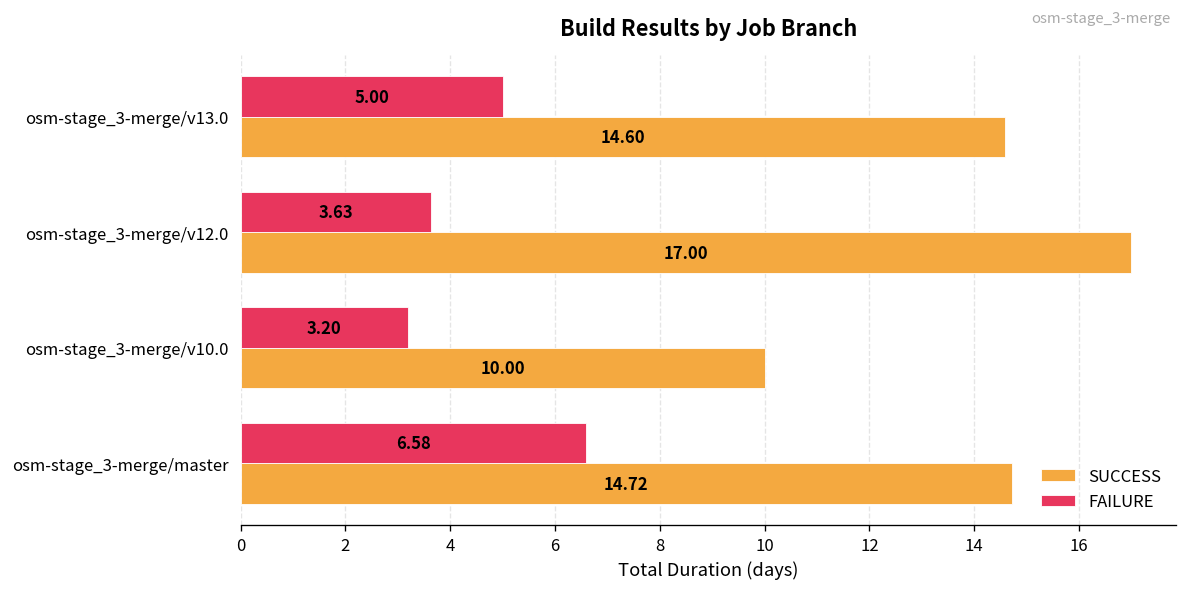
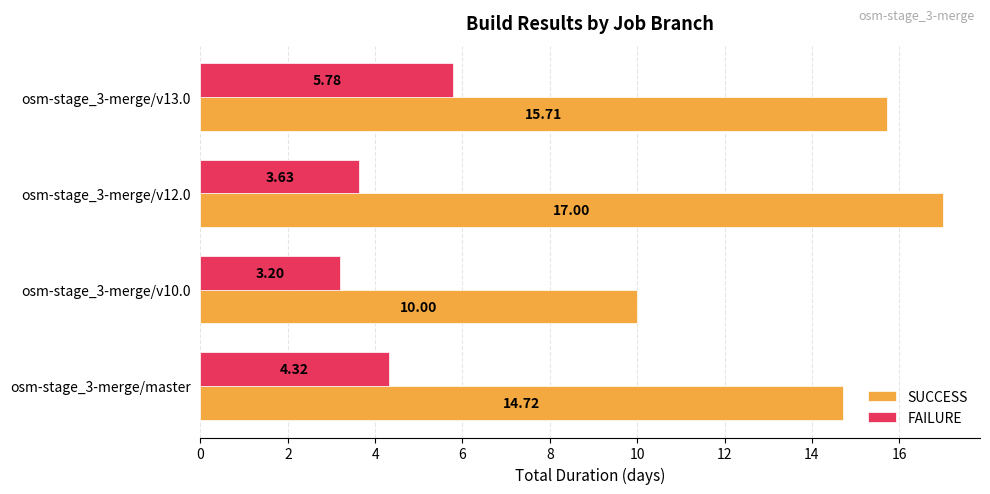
  {
    "SUCCESS": {
-     "osm-stage_3-merge/v13.0": 14.60,
+     "osm-stage_3-merge/v13.0": 15.71,
      "osm-stage_3-merge/v12.0": 17.00,
      "osm-stage_3-merge/v10.0": 10.00,
      "osm-stage_3-merge/master": 14.72
    },
    "FAILURE": {
-     "osm-stage_3-merge/v13.0": 5.00,
+     "osm-stage_3-merge/v13.0": 5.78,
      "osm-stage_3-merge/v12.0": 3.63,
      "osm-stage_3-merge/v10.0": 3.20,
-     "osm-stage_3-merge/master": 6.58
+     "osm-stage_3-merge/master": 4.32
    }
  }
